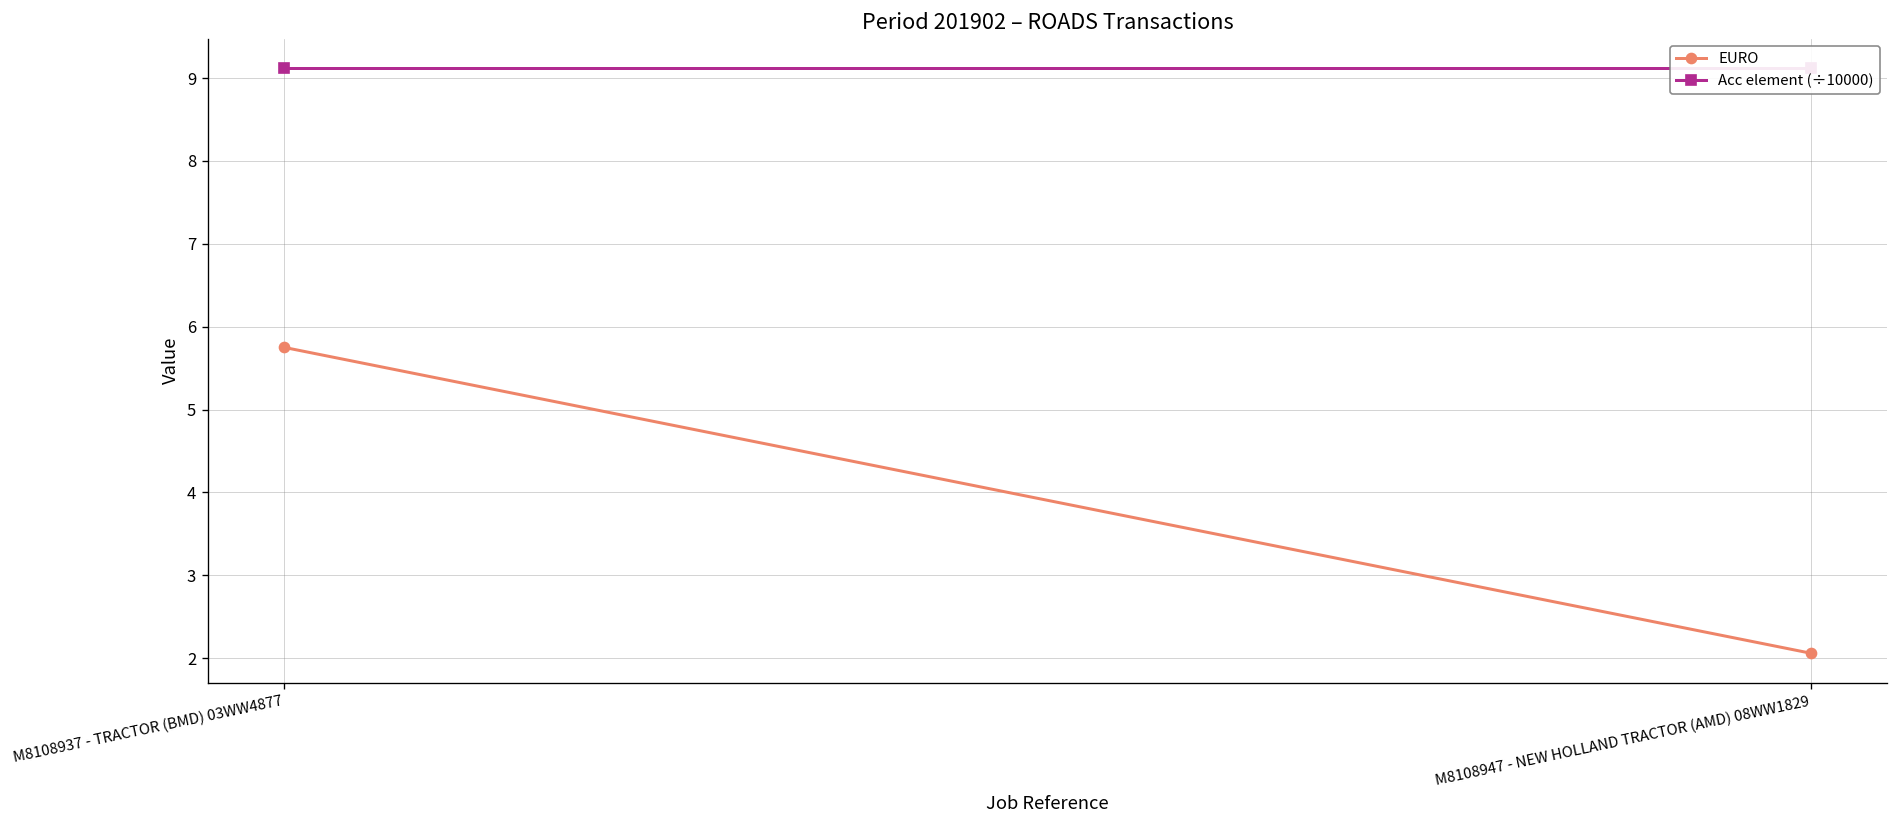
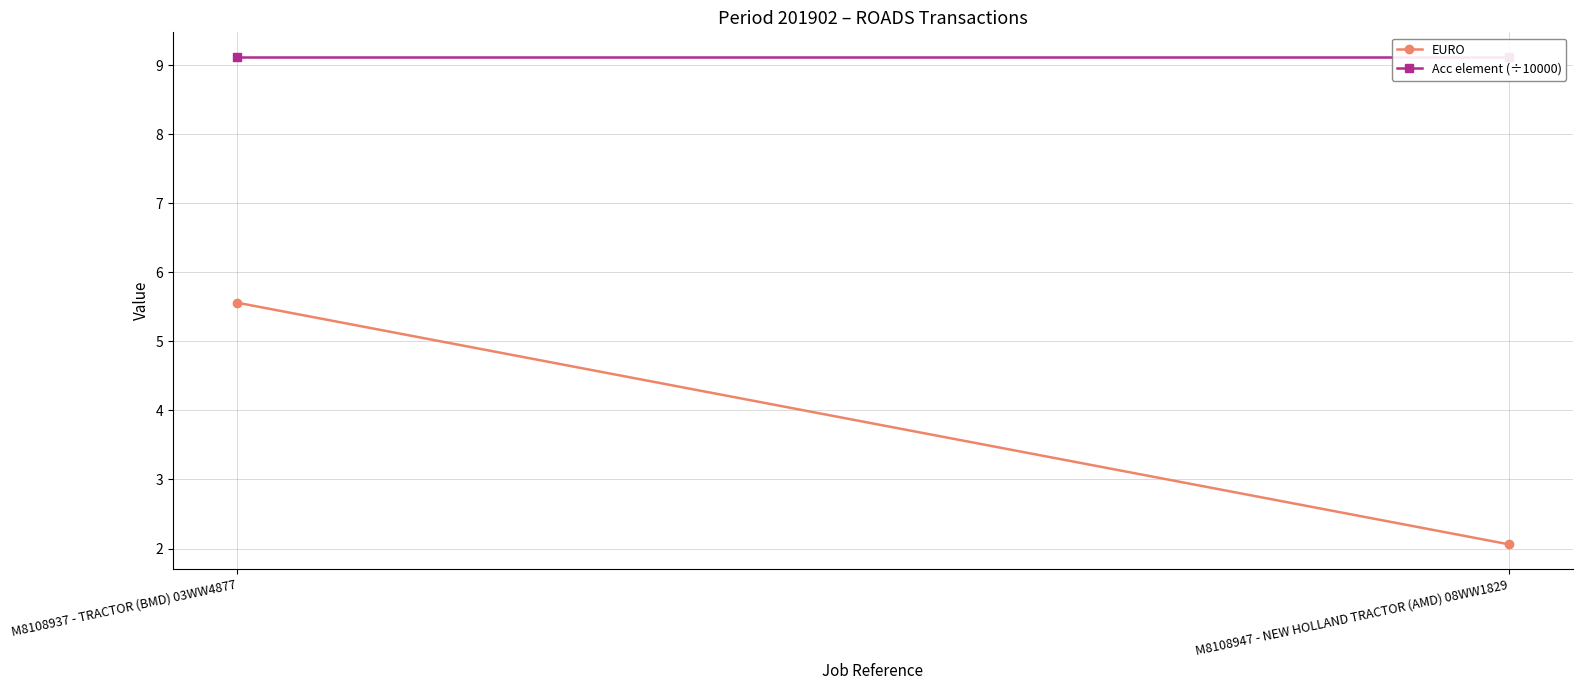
  {
    "EURO": {
-     "M8108937 - TRACTOR (BMD) 03WW4877": 5.8,
+     "M8108937 - TRACTOR (BMD) 03WW4877": 5.6,
      "M8108947 - NEW HOLLAND TRACTOR (AMD) 08WW1829": 2.1
    },
    "Acc element (÷10000)": {
      "M8108937 - TRACTOR (BMD) 03WW4877": 9.1
    }
  }
